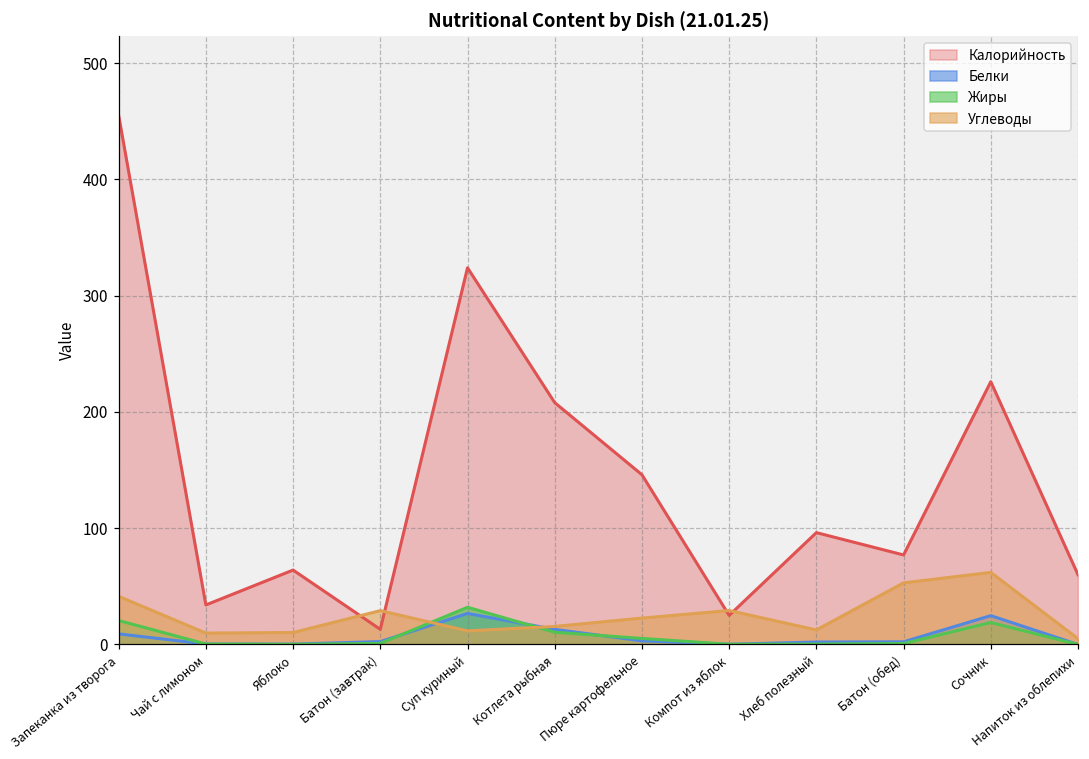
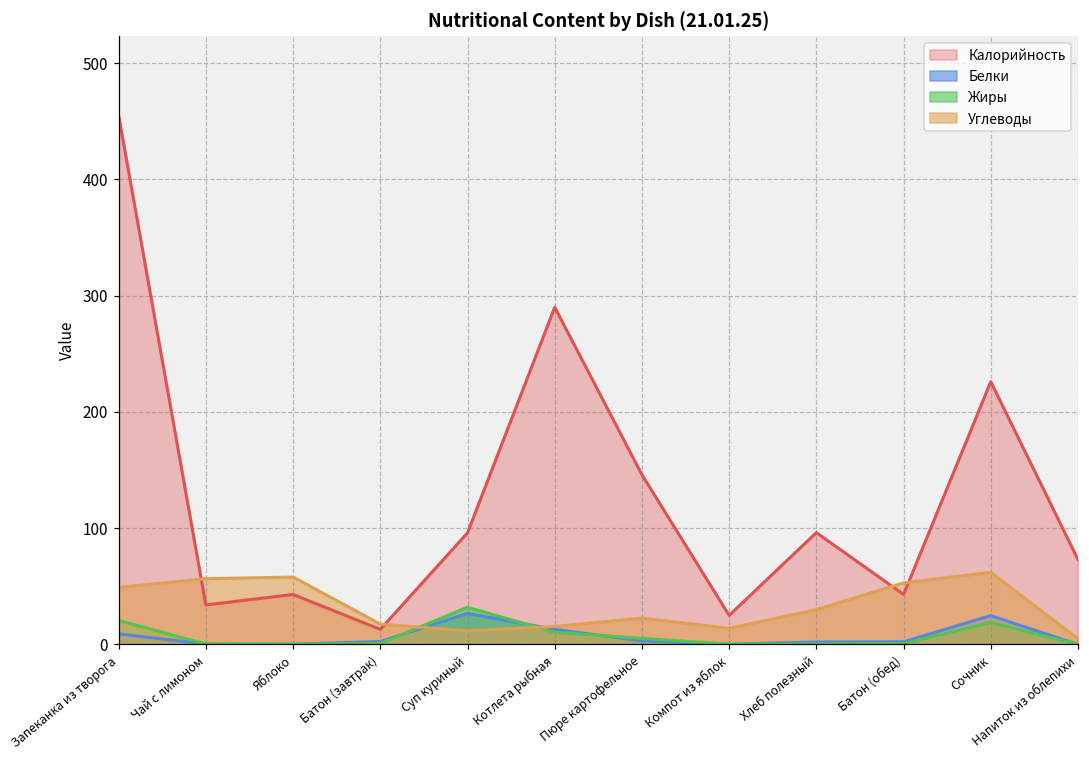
  {
    "Калорийность": {
      "Запеканка из творога": 455,
      "Чай с лимоном": 34,
-     "Яблоко": 64,
+     "Яблоко": 43,
      "Батон (завтрак)": 13,
-     "Суп куриный": 324,
-     "Котлета рыбная": 208,
+     "Суп куриный": 96,
+     "Котлета рыбная": 290,
      "Пюре картофельное": 146,
      "Компот из яблок": 25,
      "Хлеб полезный": 96,
-     "Батон (обед)": 77,
+     "Батон (обед)": 43,
      "Сочник": 226,
-     "Напиток из облепихи": 60
+     "Напиток из облепихи": 73
    },
    "Белки": {
      "Запеканка из творога": 9,
      "Суп куриный": 27,
      "Котлета рыбная": 13,
      "Сочник": 25
    },
    "Жиры": {
      "Запеканка из творога": 21,
      "Суп куриный": 32,
      "Котлета рыбная": 11,
      "Сочник": 19
    },
    "Углеводы": {
-     "Запеканка из творога": 41,
-     "Чай с лимоном": 10,
-     "Яблоко": 10,
-     "Батон (завтрак)": 29,
+     "Запеканка из творога": 49,
+     "Чай с лимоном": 57,
+     "Яблоко": 58,
+     "Батон (завтрак)": 18,
      "Суп куриный": 12,
      "Котлета рыбная": 16,
      "Пюре картофельное": 23,
-     "Компот из яблок": 29,
-     "Хлеб полезный": 13,
+     "Компот из яблок": 14,
+     "Хлеб полезный": 30,
      "Батон (обед)": 53,
      "Сочник": 62,
      "Напиток из облепихи": 5
    }
  }
